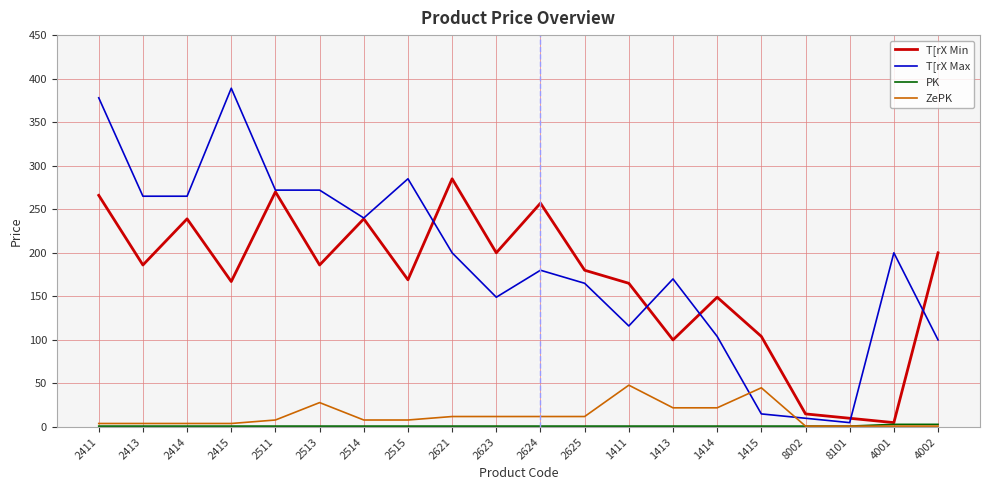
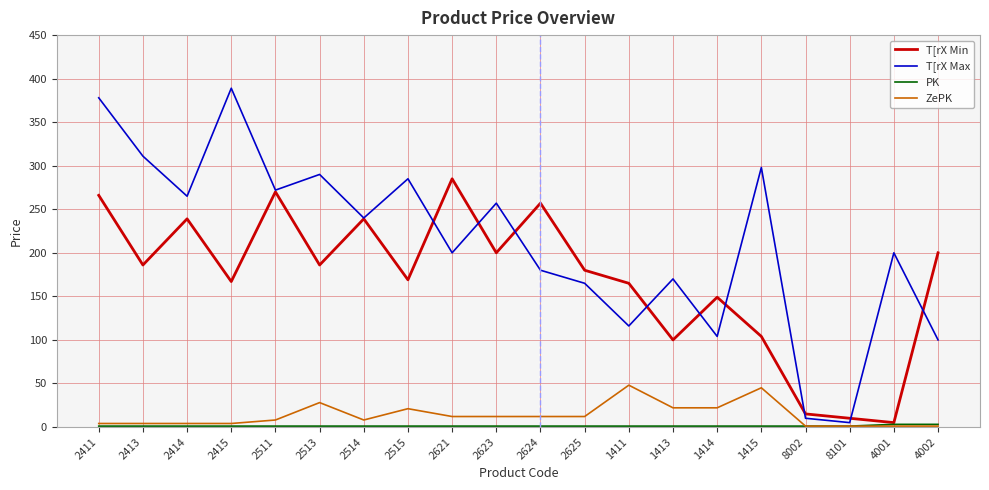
  {
    "T[rX Min": {
      "2411": 270,
      "2413": 190,
      "2414": 240,
      "2415": 170,
      "2513": 190,
      "2515": 170,
      "2621": 290,
      "2623": 200,
      "2624": 260,
      "2625": 180,
      "1411": 170,
      "1413": 100,
      "1414": 150,
      "1415": 100,
      "8002": 20,
      "8101": 10,
      "4002": 200
    },
    "T[rX Max": {
      "2411": 380,
-     "2413": 270,
+     "2413": 310,
      "2414": 270,
      "2415": 390,
-     "2513": 270,
+     "2513": 290,
      "2515": 290,
      "2621": 200,
-     "2623": 150,
+     "2623": 260,
      "2624": 180,
      "2625": 170,
      "1411": 120,
      "1413": 170,
      "1414": 100,
-     "1415": 20,
+     "1415": 300,
      "8002": 10,
      "8101": 10,
      "4001": 200,
      "4002": 100
    },
    "PK": {
      "2411": 0,
      "2413": 0,
      "2414": 0,
      "2415": 0,
      "2511": 0,
      "2513": 0,
      "2514": 0,
      "2515": 0,
      "2621": 0,
      "2623": 0,
      "2624": 0,
      "2625": 0,
      "1411": 0,
      "1413": 0,
      "1414": 0,
      "1415": 0
    },
    "ZePK": {
      "2411": 0,
      "2413": 0,
      "2414": 0,
      "2415": 0,
      "2511": 10,
      "2513": 30,
      "2514": 10,
-     "2515": 10,
+     "2515": 20,
      "2621": 10,
      "2623": 10,
      "2624": 10,
      "2625": 10,
      "1411": 50,
      "1413": 20,
      "1414": 20,
      "1415": 50
    }
  }
